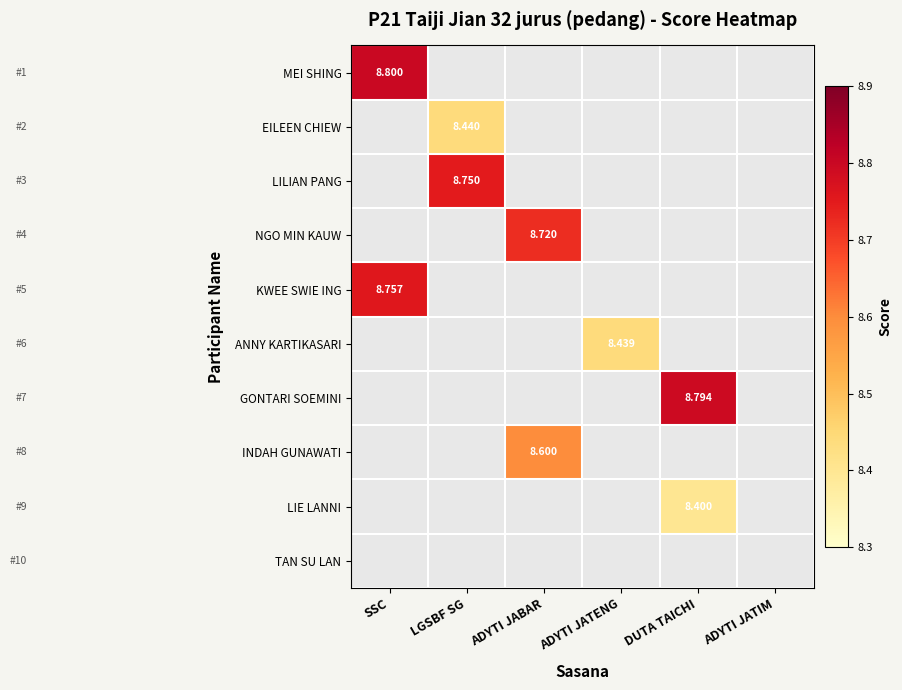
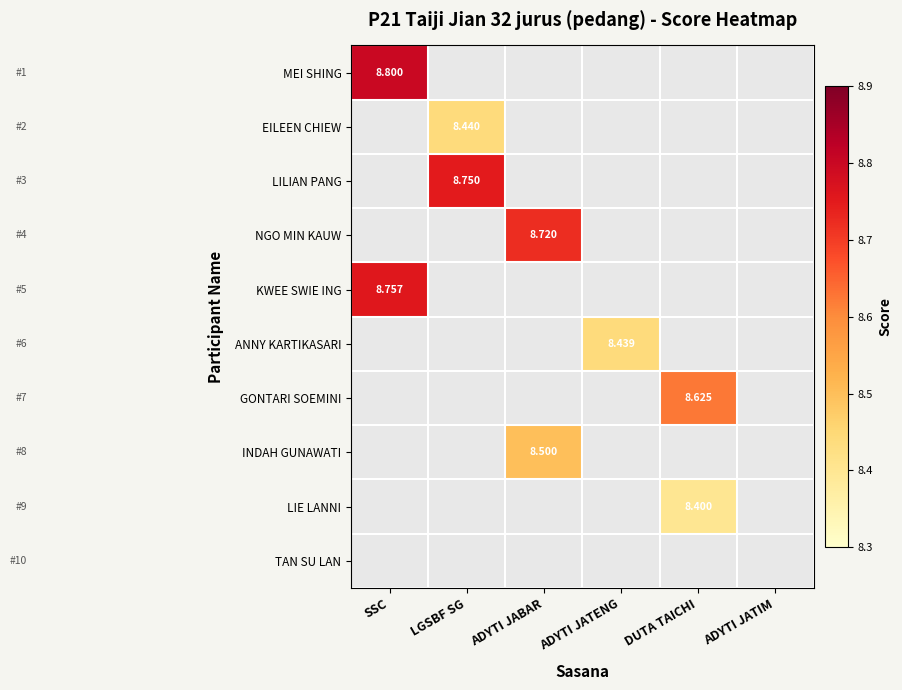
  {
    "MEI SHING": {
      "SSC": 8.800
    },
    "EILEEN CHIEW": {
      "LGSBF SG": 8.440
    },
    "LILIAN PANG": {
      "LGSBF SG": 8.750
    },
    "NGO MIN KAUW": {
      "ADYTI JABAR": 8.720
    },
    "KWEE SWIE ING": {
      "SSC": 8.757
    },
    "ANNY KARTIKASARI": {
      "ADYTI JATENG": 8.439
    },
    "GONTARI SOEMINI": {
-     "DUTA TAICHI": 8.794
+     "DUTA TAICHI": 8.625
    },
    "INDAH GUNAWATI": {
-     "ADYTI JABAR": 8.600
+     "ADYTI JABAR": 8.500
    },
    "LIE LANNI": {
      "DUTA TAICHI": 8.400
    }
  }
